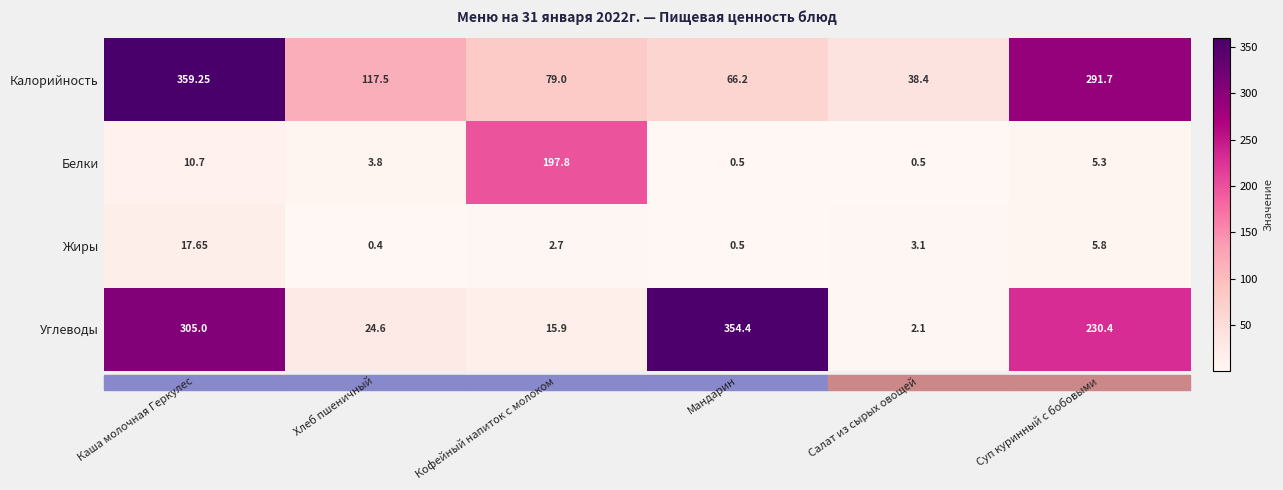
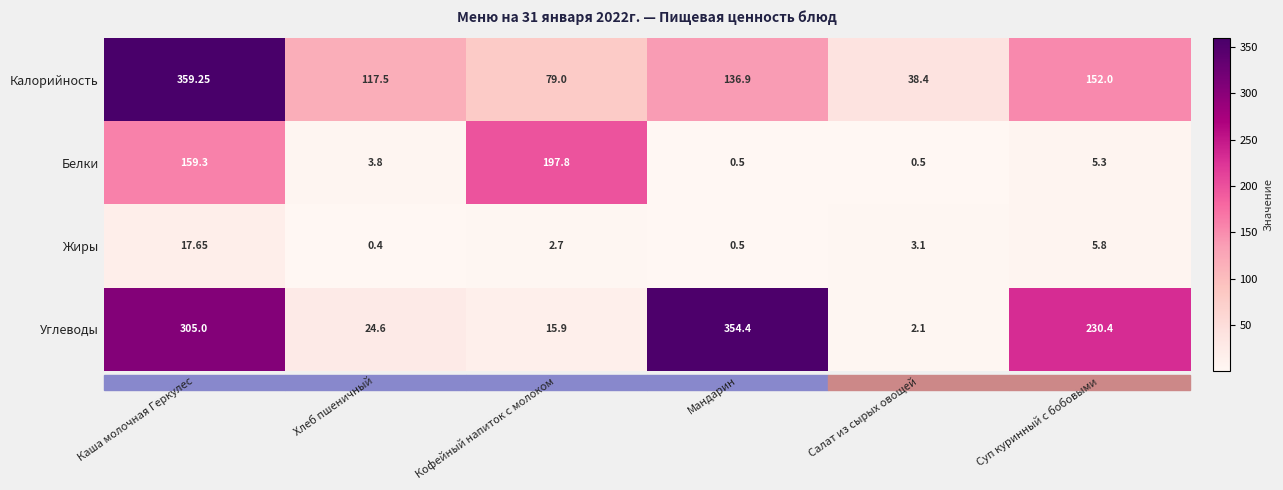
  {
    "Калорийность": {
      "Каша молочная Геркулес": 359.25,
      "Хлеб пшеничный": 117.5,
      "Кофейный напиток с молоком": 79.0,
-     "Мандарин": 66.2,
+     "Мандарин": 136.9,
      "Салат из сырых овощей": 38.4,
-     "Суп куринный с бобовыми": 291.7
+     "Суп куринный с бобовыми": 152.0
    },
    "Белки": {
-     "Каша молочная Геркулес": 10.7,
+     "Каша молочная Геркулес": 159.3,
      "Хлеб пшеничный": 3.8,
      "Кофейный напиток с молоком": 197.8,
      "Мандарин": 0.5,
      "Салат из сырых овощей": 0.5,
      "Суп куринный с бобовыми": 5.3
    },
    "Жиры": {
      "Каша молочная Геркулес": 17.65,
      "Хлеб пшеничный": 0.4,
      "Кофейный напиток с молоком": 2.7,
      "Мандарин": 0.5,
      "Салат из сырых овощей": 3.1,
      "Суп куринный с бобовыми": 5.8
    },
    "Углеводы": {
      "Каша молочная Геркулес": 305.0,
      "Хлеб пшеничный": 24.6,
      "Кофейный напиток с молоком": 15.9,
      "Мандарин": 354.4,
      "Салат из сырых овощей": 2.1,
      "Суп куринный с бобовыми": 230.4
    }
  }
